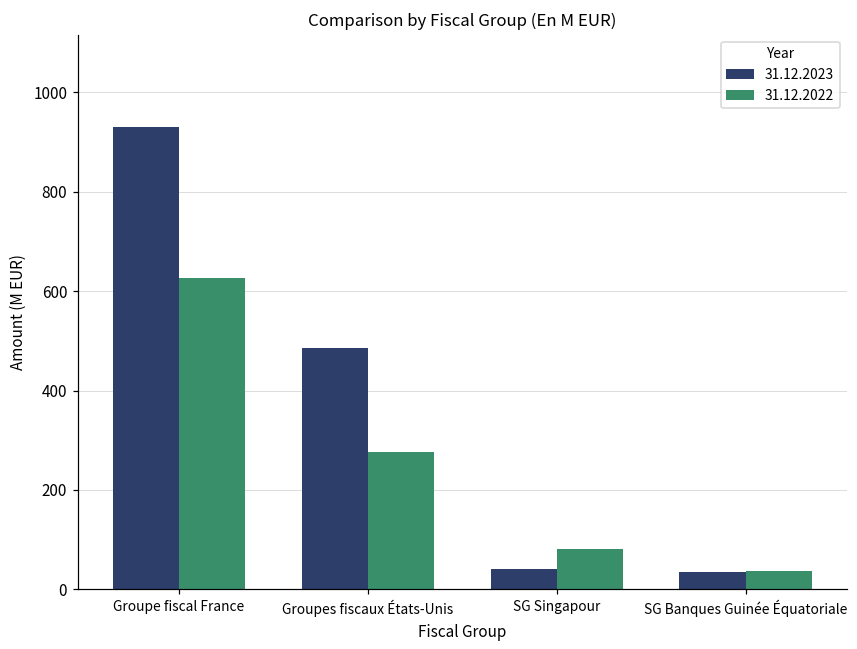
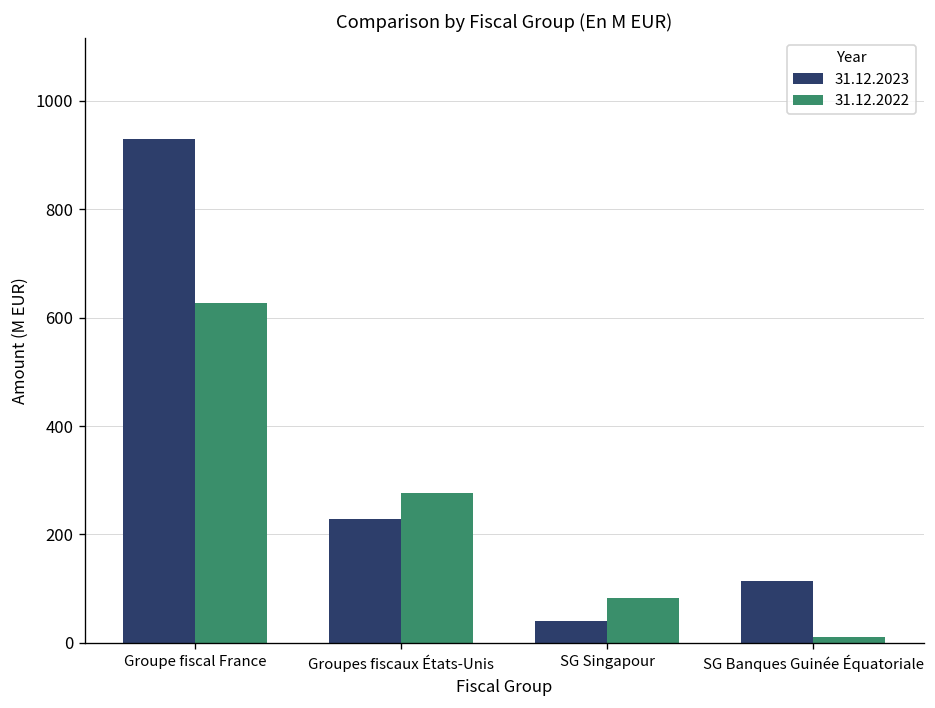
  {
    "31.12.2023": {
      "Groupe fiscal France": 930,
-     "Groupes fiscaux États-Unis": 490,
+     "Groupes fiscaux États-Unis": 230,
      "SG Singapour": 40,
-     "SG Banques Guinée Équatoriale": 30
+     "SG Banques Guinée Équatoriale": 110
    },
    "31.12.2022": {
      "Groupe fiscal France": 630,
      "Groupes fiscaux États-Unis": 280,
      "SG Singapour": 80,
-     "SG Banques Guinée Équatoriale": 40
+     "SG Banques Guinée Équatoriale": 10
    }
  }
